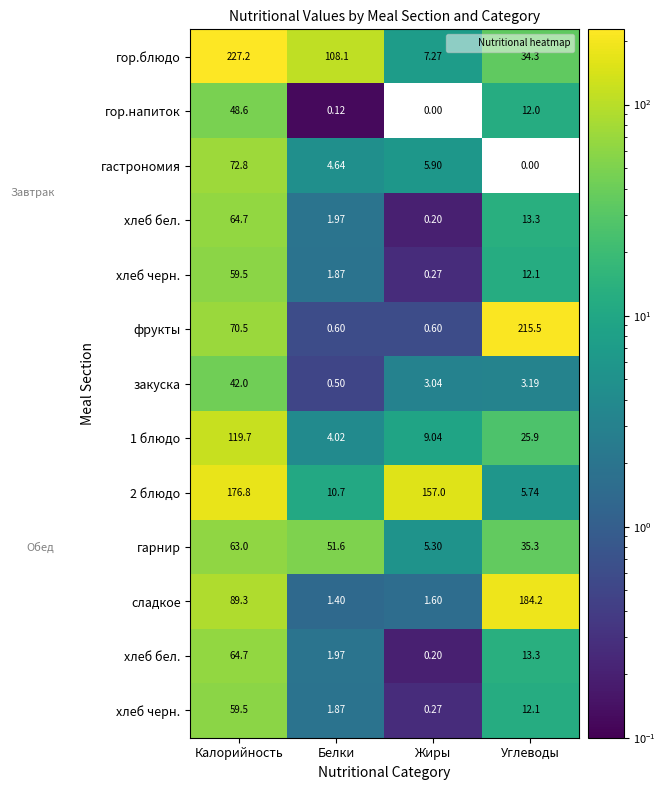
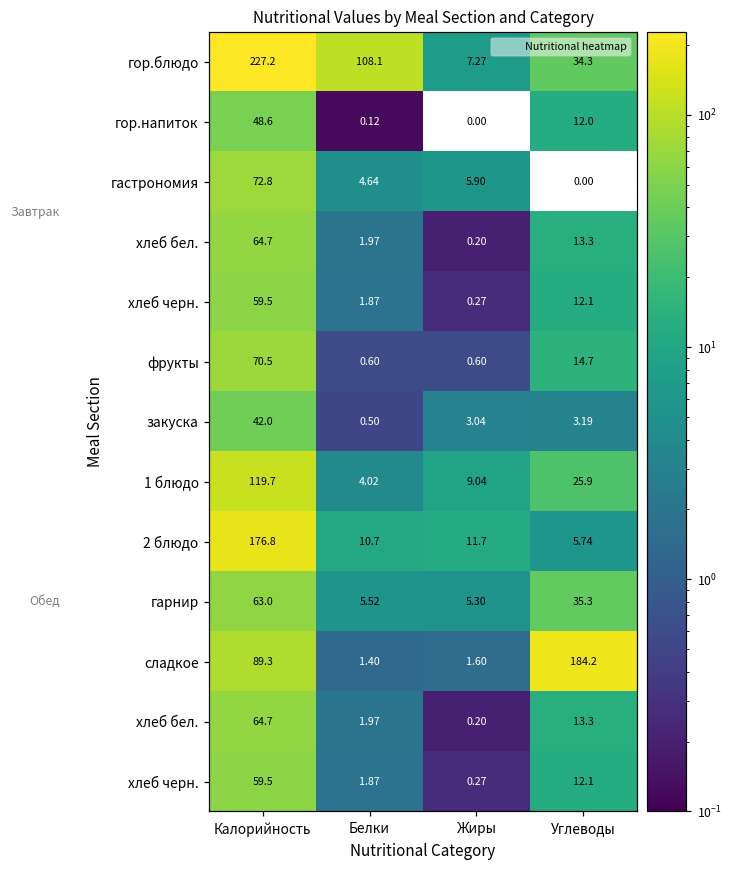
  {
    "гор.блюдо": {
      "Калорийность": 227.2,
      "Белки": 108.1,
      "Жиры": 7.27
    },
    "гор.напиток": {
      "Калорийность": 48.6,
      "Белки": 0.12,
      "Жиры": 0.00,
      "Углеводы": 12.0
    },
    "гастрономия": {
      "Калорийность": 72.8,
      "Белки": 4.64,
      "Жиры": 5.90,
      "Углеводы": 0.00
    },
    "фрукты": {
      "Калорийность": 70.5,
      "Белки": 0.60,
      "Жиры": 0.60,
-     "Углеводы": 215.5
+     "Углеводы": 14.7
    },
    "закуска": {
      "Калорийность": 42.0,
      "Белки": 0.50,
      "Жиры": 3.04,
      "Углеводы": 3.19
    },
    "1 блюдо": {
      "Калорийность": 119.7,
      "Белки": 4.02,
      "Жиры": 9.04,
      "Углеводы": 25.9
    },
    "2 блюдо": {
      "Калорийность": 176.8,
      "Белки": 10.7,
-     "Жиры": 157.0,
+     "Жиры": 11.7,
      "Углеводы": 5.74
    },
    "гарнир": {
      "Калорийность": 63.0,
-     "Белки": 51.6,
+     "Белки": 5.52,
      "Жиры": 5.30,
      "Углеводы": 35.3
    },
    "сладкое": {
      "Калорийность": 89.3,
      "Белки": 1.40,
      "Жиры": 1.60,
      "Углеводы": 184.2
    }
  }
